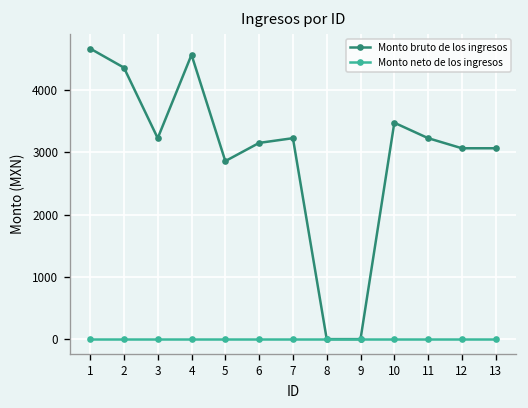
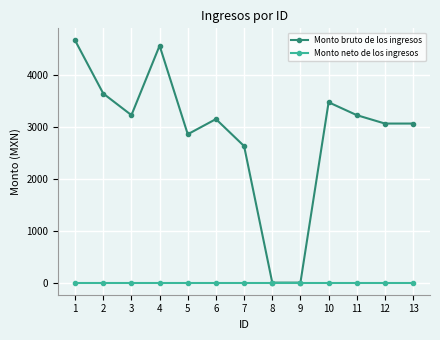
  {
    "Monto bruto de los ingresos": {
      "1": 4700,
-     "2": 4400,
+     "2": 3600,
      "3": 3200,
      "4": 4600,
      "5": 2900,
      "6": 3100,
-     "7": 3200,
+     "7": 2600,
      "10": 3500,
      "11": 3200,
      "12": 3100,
      "13": 3100
    },
    "Monto neto de los ingresos": {
      "1": 0,
      "2": 0,
      "3": 0,
      "4": 0,
      "5": 0,
      "6": 0,
      "7": 0,
      "10": 0,
      "11": 0,
      "12": 0,
      "13": 0
    }
  }
